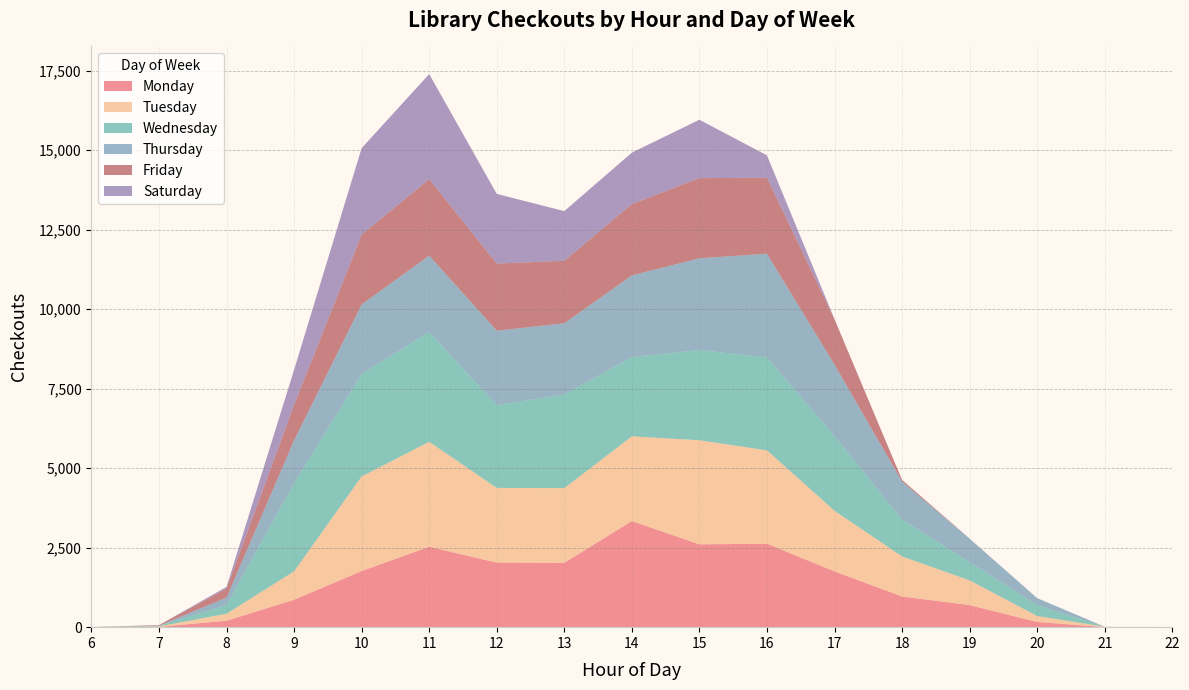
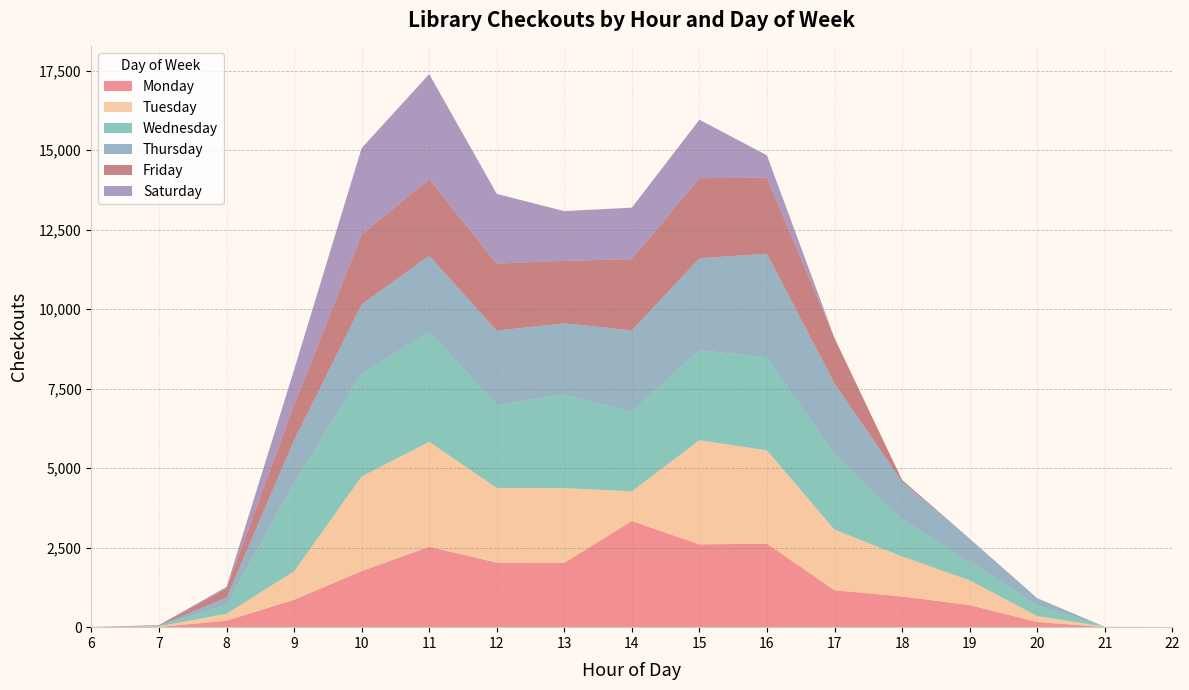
  {
    "Monday": {
      "8": "200",
      "9": "900",
      "10": "1,800",
      "11": "2,500",
      "12": "2,000",
      "13": "2,000",
      "14": "3,300",
      "15": "2,600",
      "16": "2,600",
-     "17": "1,800",
+     "17": "1,200",
      "18": "1,000",
      "19": "700",
      "20": "200"
    },
    "Tuesday": {
      "8": "200",
      "9": "900",
      "10": "3,000",
      "11": "3,300",
      "12": "2,400",
      "13": "2,400",
-     "14": "2,700",
+     "14": "900",
      "15": "3,300",
      "16": "2,900",
      "17": "1,900",
      "18": "1,300",
      "19": "800",
      "20": "200"
    },
    "Friday": {
      "9": "1,100",
      "10": "2,200",
      "11": "2,400",
      "12": "2,100",
      "13": "2,000",
      "14": "2,200",
      "15": "2,500",
      "16": "2,400"
    }
  }
